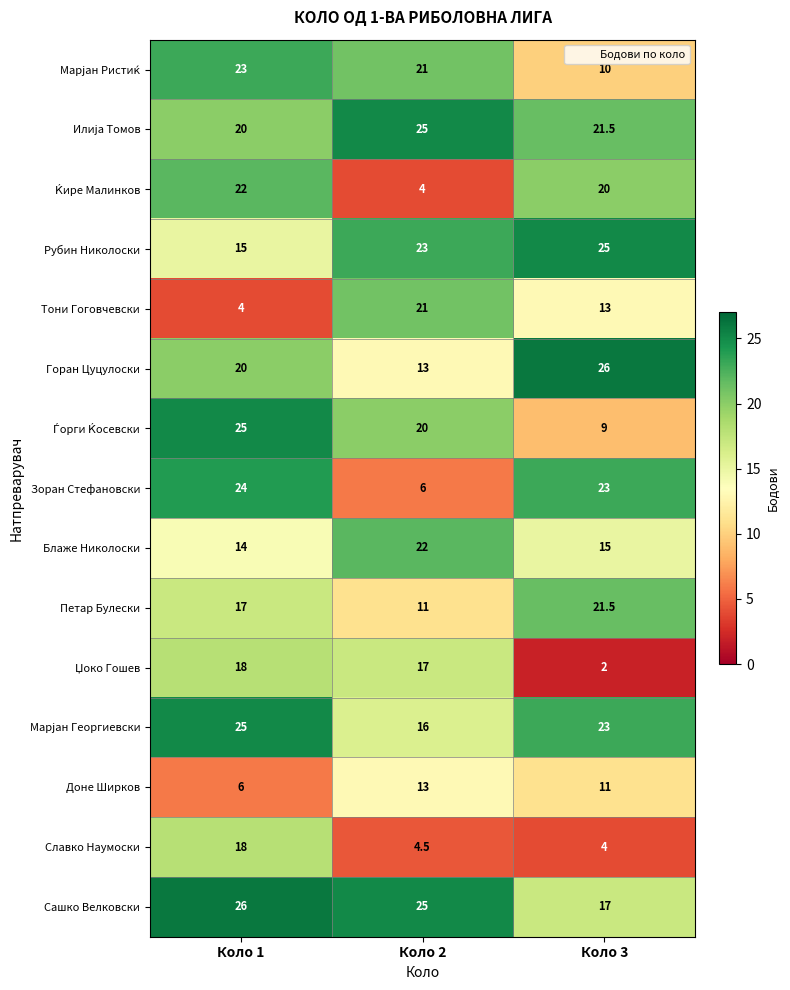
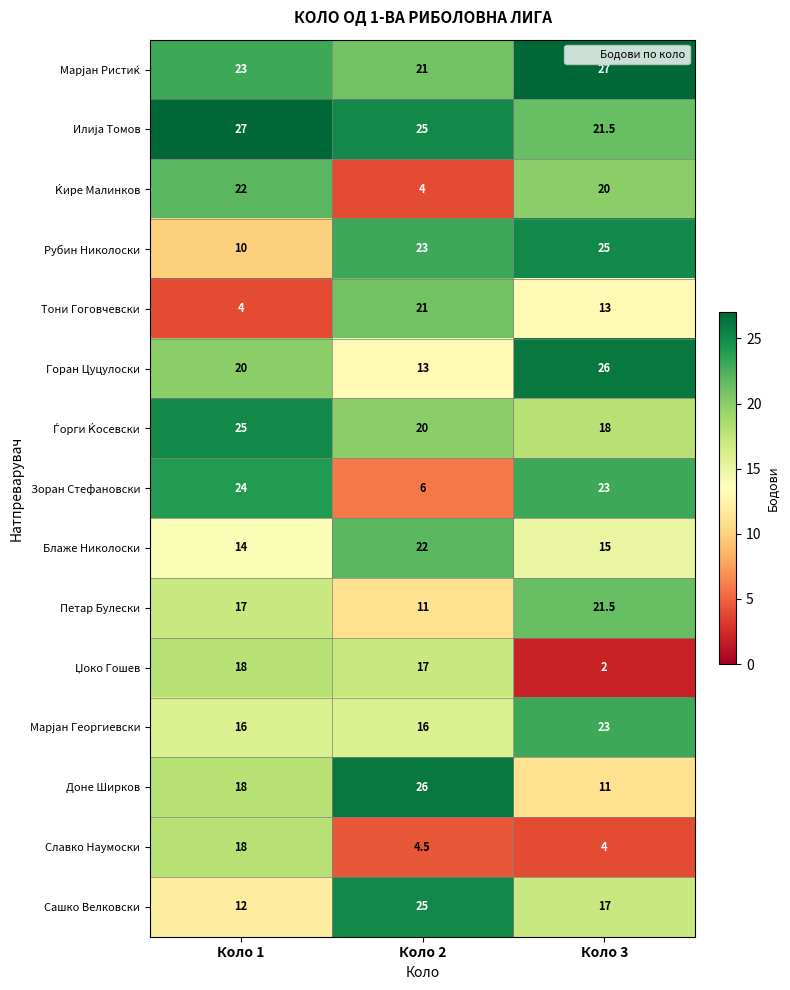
  {
    "Марјан Ристиќ": {
      "Коло 1": 23,
      "Коло 2": 21,
-     "Коло 3": 10
+     "Коло 3": 27
    },
    "Илија Томов": {
-     "Коло 1": 20,
+     "Коло 1": 27,
      "Коло 2": 25,
      "Коло 3": 21.5
    },
    "Ќире Малинков": {
      "Коло 1": 22,
      "Коло 2": 4,
      "Коло 3": 20
    },
    "Рубин Николоски": {
-     "Коло 1": 15,
+     "Коло 1": 10,
      "Коло 2": 23,
      "Коло 3": 25
    },
    "Тони Гоговчевски": {
      "Коло 1": 4,
      "Коло 2": 21,
      "Коло 3": 13
    },
    "Горан Цуцулоски": {
      "Коло 1": 20,
      "Коло 2": 13,
      "Коло 3": 26
    },
    "Ѓорги Ќосевски": {
      "Коло 1": 25,
      "Коло 2": 20,
-     "Коло 3": 9
+     "Коло 3": 18
    },
    "Зоран Стефановски": {
      "Коло 1": 24,
      "Коло 2": 6,
      "Коло 3": 23
    },
    "Блаже Николоски": {
      "Коло 1": 14,
      "Коло 2": 22,
      "Коло 3": 15
    },
    "Петар Булески": {
      "Коло 1": 17,
      "Коло 2": 11,
      "Коло 3": 21.5
    },
    "Џоко Гошев": {
      "Коло 1": 18,
      "Коло 2": 17,
      "Коло 3": 2
    },
    "Марјан Георгиевски": {
-     "Коло 1": 25,
+     "Коло 1": 16,
      "Коло 2": 16,
      "Коло 3": 23
    },
    "Доне Ширков": {
-     "Коло 1": 6,
-     "Коло 2": 13,
+     "Коло 1": 18,
+     "Коло 2": 26,
      "Коло 3": 11
    },
    "Славко Наумоски": {
      "Коло 1": 18,
      "Коло 2": 4.5,
      "Коло 3": 4
    },
    "Сашко Велковски": {
-     "Коло 1": 26,
+     "Коло 1": 12,
      "Коло 2": 25,
      "Коло 3": 17
    }
  }
